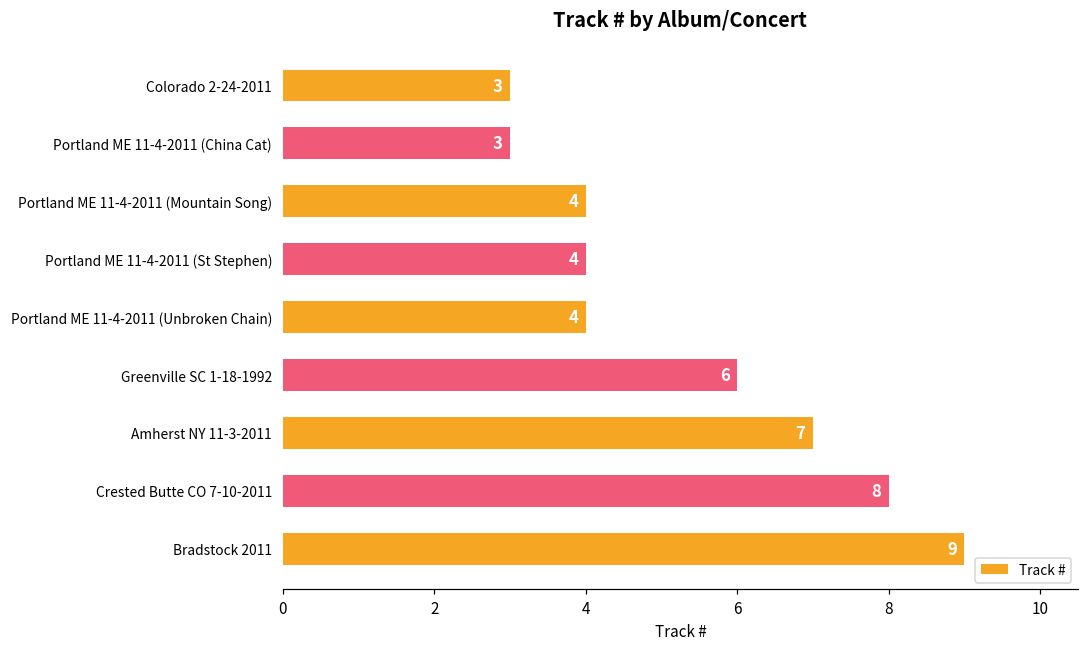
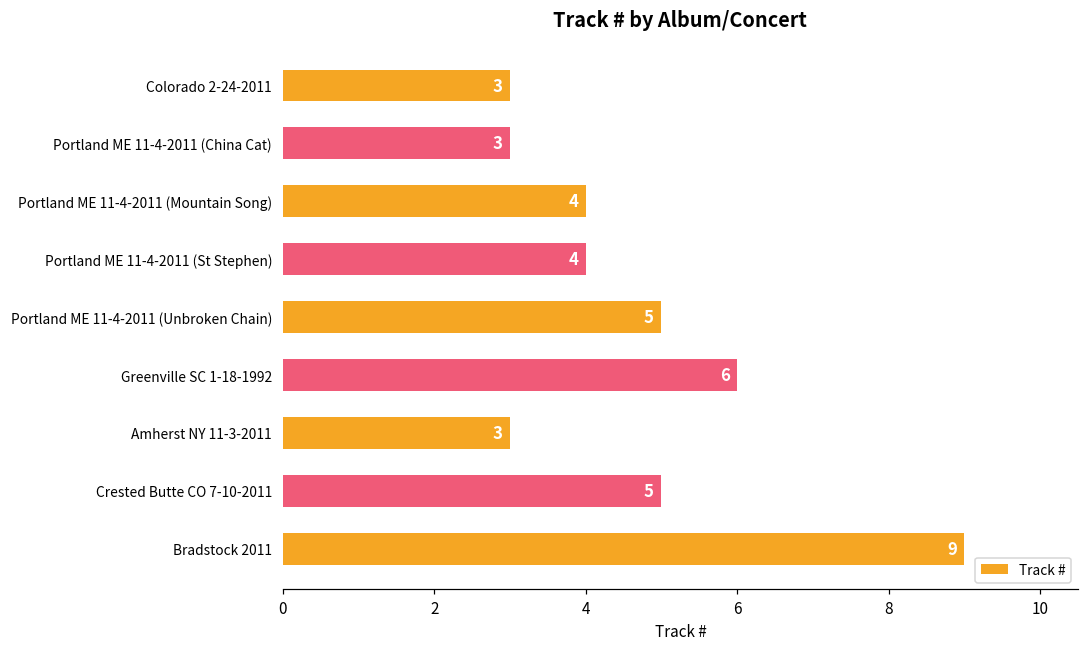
  {
    "Colorado 2-24-2011": 3,
    "Portland ME 11-4-2011 (China Cat)": 3,
    "Portland ME 11-4-2011 (Mountain Song)": 4,
    "Portland ME 11-4-2011 (St Stephen)": 4,
-   "Portland ME 11-4-2011 (Unbroken Chain)": 4,
+   "Portland ME 11-4-2011 (Unbroken Chain)": 5,
    "Greenville SC 1-18-1992": 6,
-   "Amherst NY 11-3-2011": 7,
-   "Crested Butte CO 7-10-2011": 8,
+   "Amherst NY 11-3-2011": 3,
+   "Crested Butte CO 7-10-2011": 5,
    "Bradstock 2011": 9
  }
